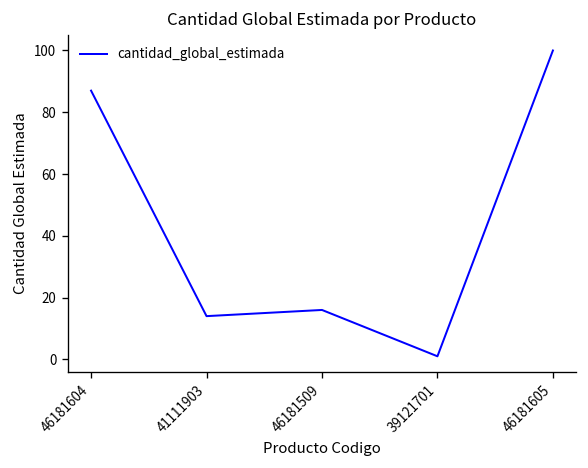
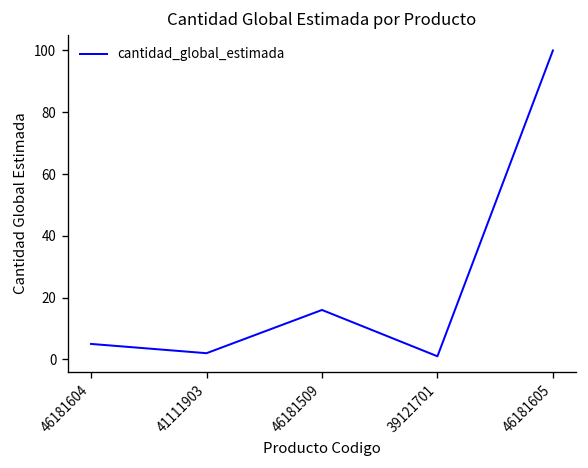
  {
-   "46181604": 87,
-   "41111903": 14,
+   "46181604": 5,
+   "41111903": 2,
    "46181509": 16,
    "39121701": 1,
    "46181605": 100
  }
